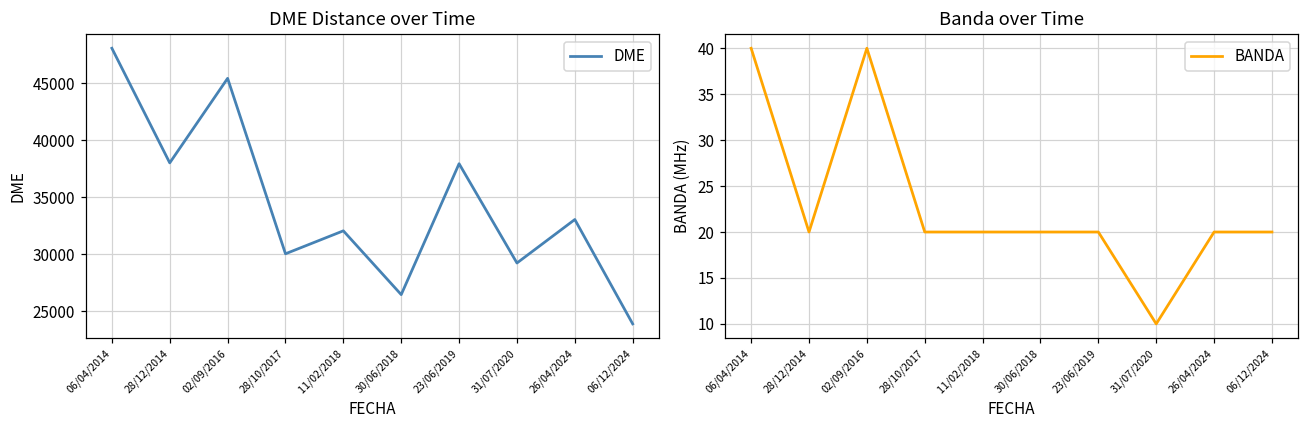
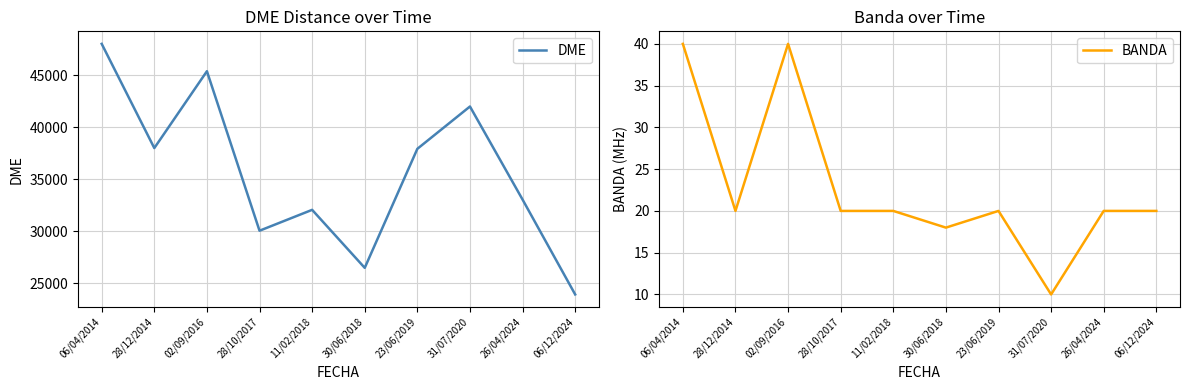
  {
    "DME Distance over Time": {
      "06/04/2014": 48000,
      "28/12/2014": 38000,
      "02/09/2016": 45400,
      "28/10/2017": 30000,
      "11/02/2018": 32100,
      "30/06/2018": 26500,
      "23/06/2019": 37900,
-     "31/07/2020": 29200,
+     "31/07/2020": 42000,
      "26/04/2024": 33000,
      "06/12/2024": 23900
    },
    "Banda over Time": {
      "06/04/2014": 40,
      "28/12/2014": 20,
      "02/09/2016": 40,
      "28/10/2017": 20,
      "11/02/2018": 20,
-     "30/06/2018": 20,
+     "30/06/2018": 18,
      "23/06/2019": 20,
      "31/07/2020": 10,
      "26/04/2024": 20,
      "06/12/2024": 20
    }
  }
